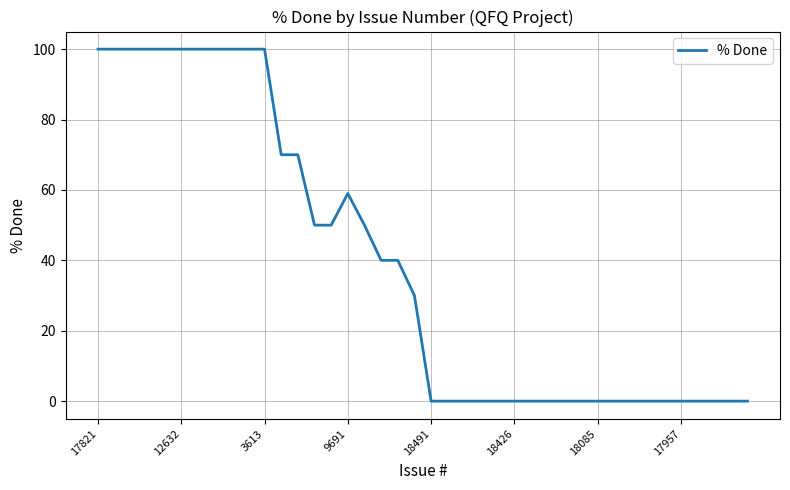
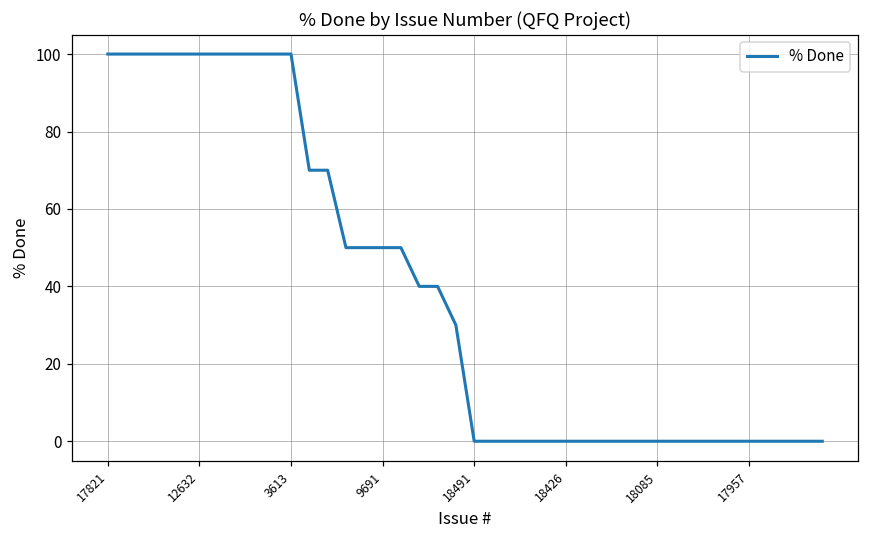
  {
    "17821": 100,
    "12632": 100,
    "3613": 100,
-   "9691": 59,
+   "9691": 50,
    "18491": 0,
    "18426": 0,
    "18085": 0,
    "17957": 0
  }
